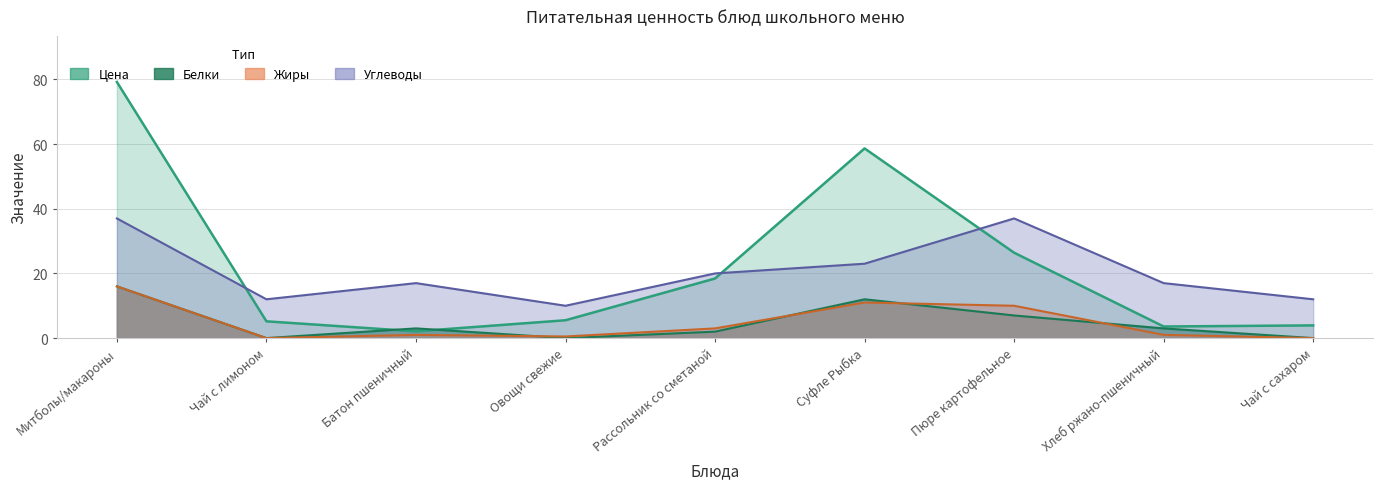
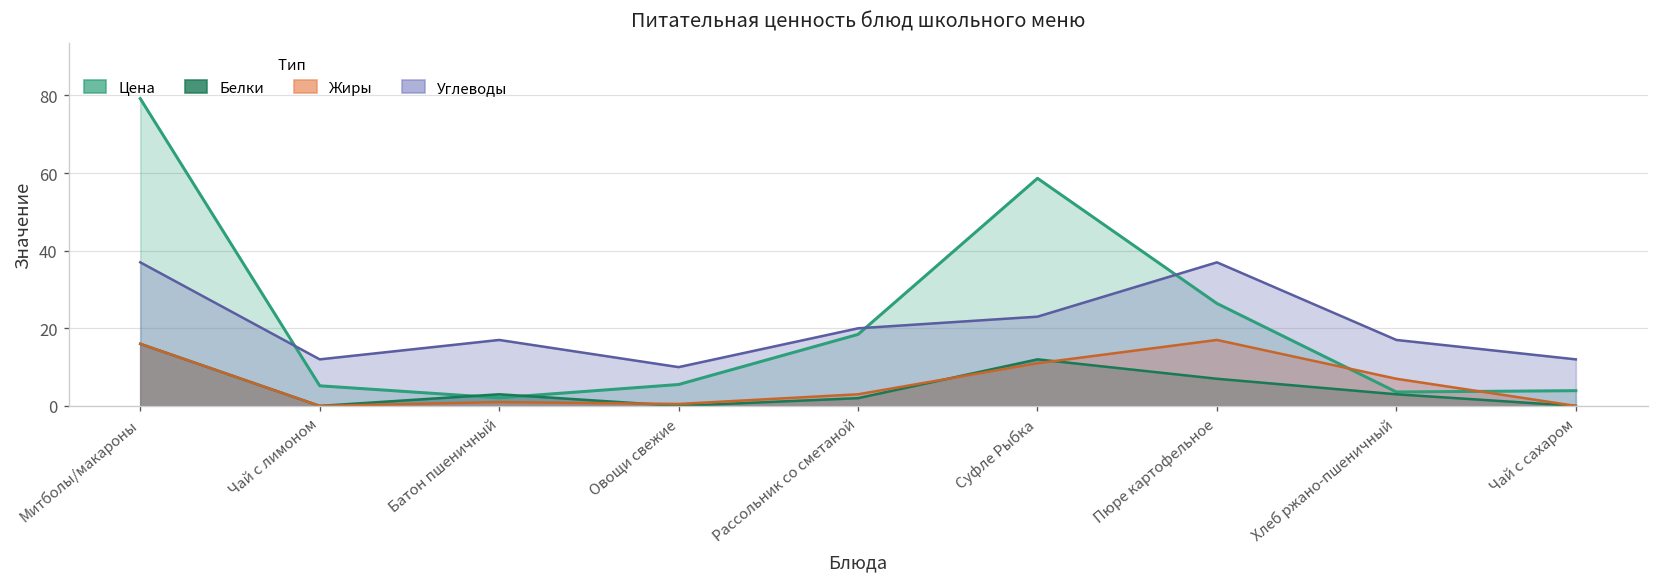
  {
    "Жиры": {
      "Батон пшеничный": 1,
      "Рассольник со сметаной": 3,
      "Суфле Рыбка": 11,
-     "Пюре картофельное": 10,
-     "Хлеб ржано-пшеничный": 1
+     "Пюре картофельное": 17,
+     "Хлеб ржано-пшеничный": 7
    }
  }
